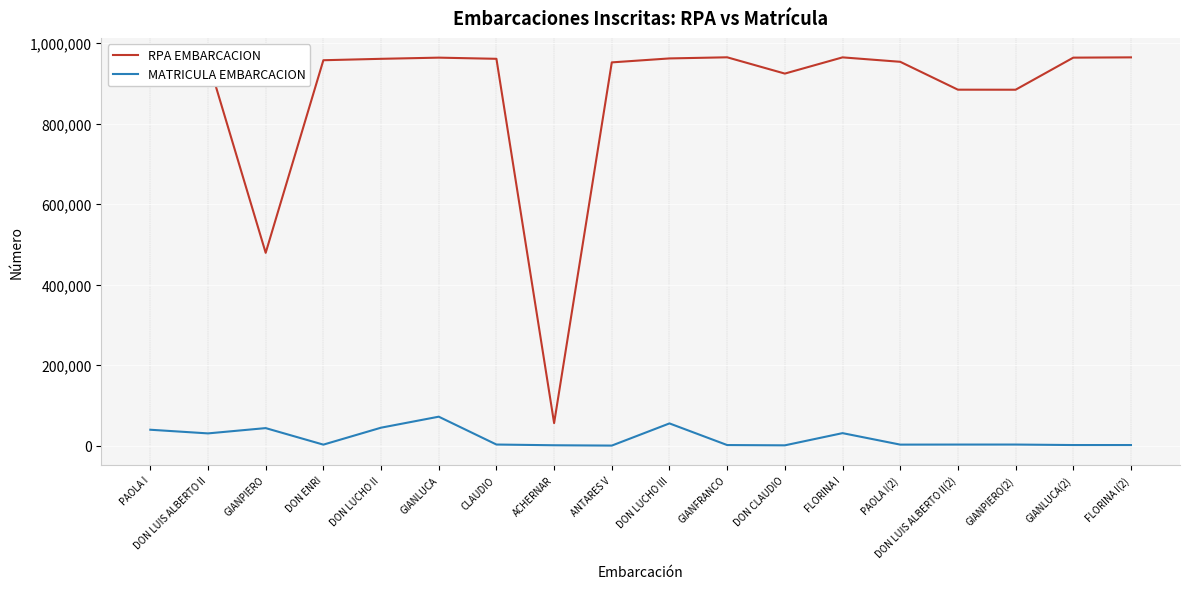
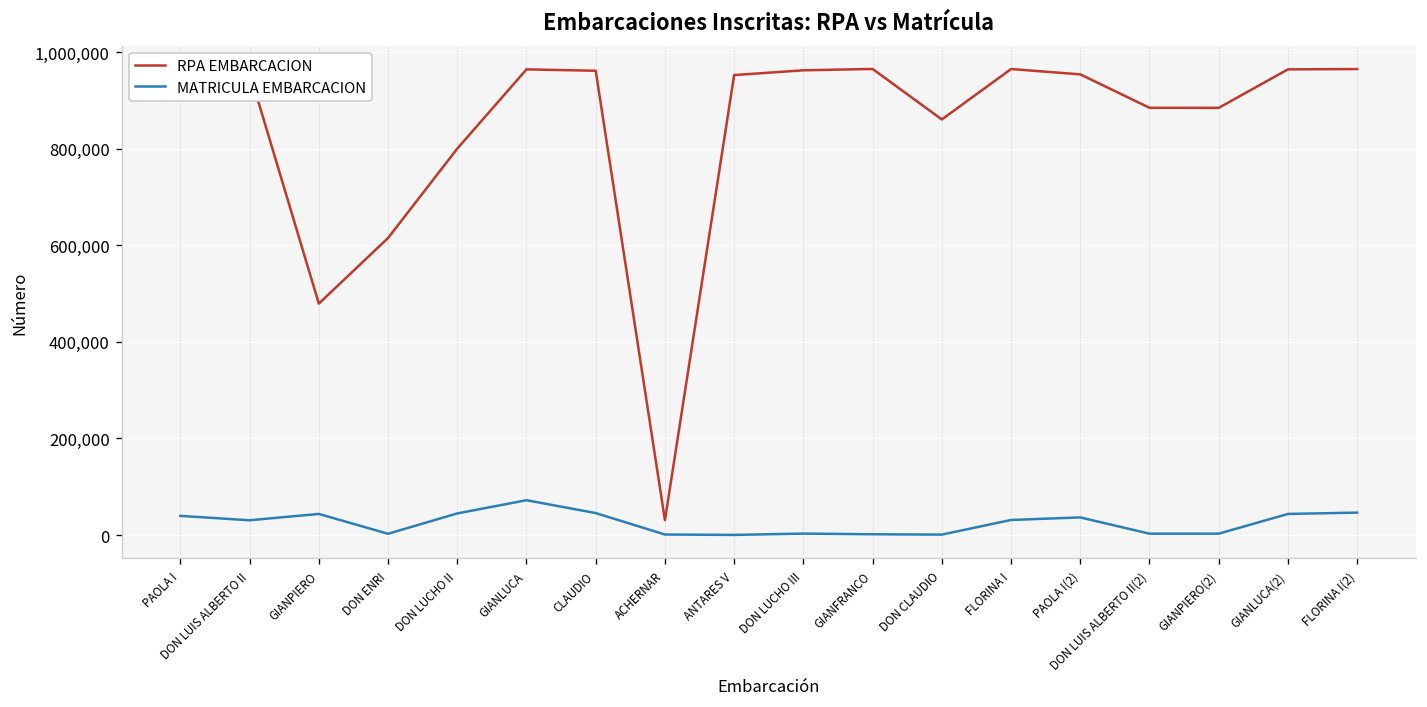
  {
    "RPA EMBARCACION": {
      "GIANPIERO": "480,000",
-     "DON ENRI": "960,000",
-     "DON LUCHO II": "960,000",
+     "DON ENRI": "620,000",
+     "DON LUCHO II": "800,000",
      "GIANLUCA": "960,000",
      "CLAUDIO": "960,000",
-     "ACHERNAR": "60,000",
+     "ACHERNAR": "30,000",
      "ANTARES V": "950,000",
      "DON LUCHO III": "960,000",
      "GIANFRANCO": "970,000",
-     "DON CLAUDIO": "920,000",
+     "DON CLAUDIO": "860,000",
      "FLORINA I": "960,000",
      "PAOLA I(2)": "950,000",
      "DON LUIS ALBERTO II(2)": "880,000",
      "GIANPIERO(2)": "880,000",
      "GIANLUCA(2)": "960,000",
      "FLORINA I(2)": "960,000"
    },
    "MATRICULA EMBARCACION": {
      "PAOLA I": "40,000",
      "DON LUIS ALBERTO II": "30,000",
      "GIANPIERO": "40,000",
      "DON ENRI": "0",
      "DON LUCHO II": "40,000",
      "GIANLUCA": "70,000",
-     "CLAUDIO": "0",
+     "CLAUDIO": "50,000",
      "ACHERNAR": "0",
      "ANTARES V": "0",
-     "DON LUCHO III": "60,000",
+     "DON LUCHO III": "0",
      "GIANFRANCO": "0",
      "DON CLAUDIO": "0",
      "FLORINA I": "30,000",
-     "PAOLA I(2)": "0",
+     "PAOLA I(2)": "40,000",
      "DON LUIS ALBERTO II(2)": "0",
      "GIANPIERO(2)": "0",
-     "GIANLUCA(2)": "0",
-     "FLORINA I(2)": "0"
+     "GIANLUCA(2)": "40,000",
+     "FLORINA I(2)": "50,000"
    }
  }
